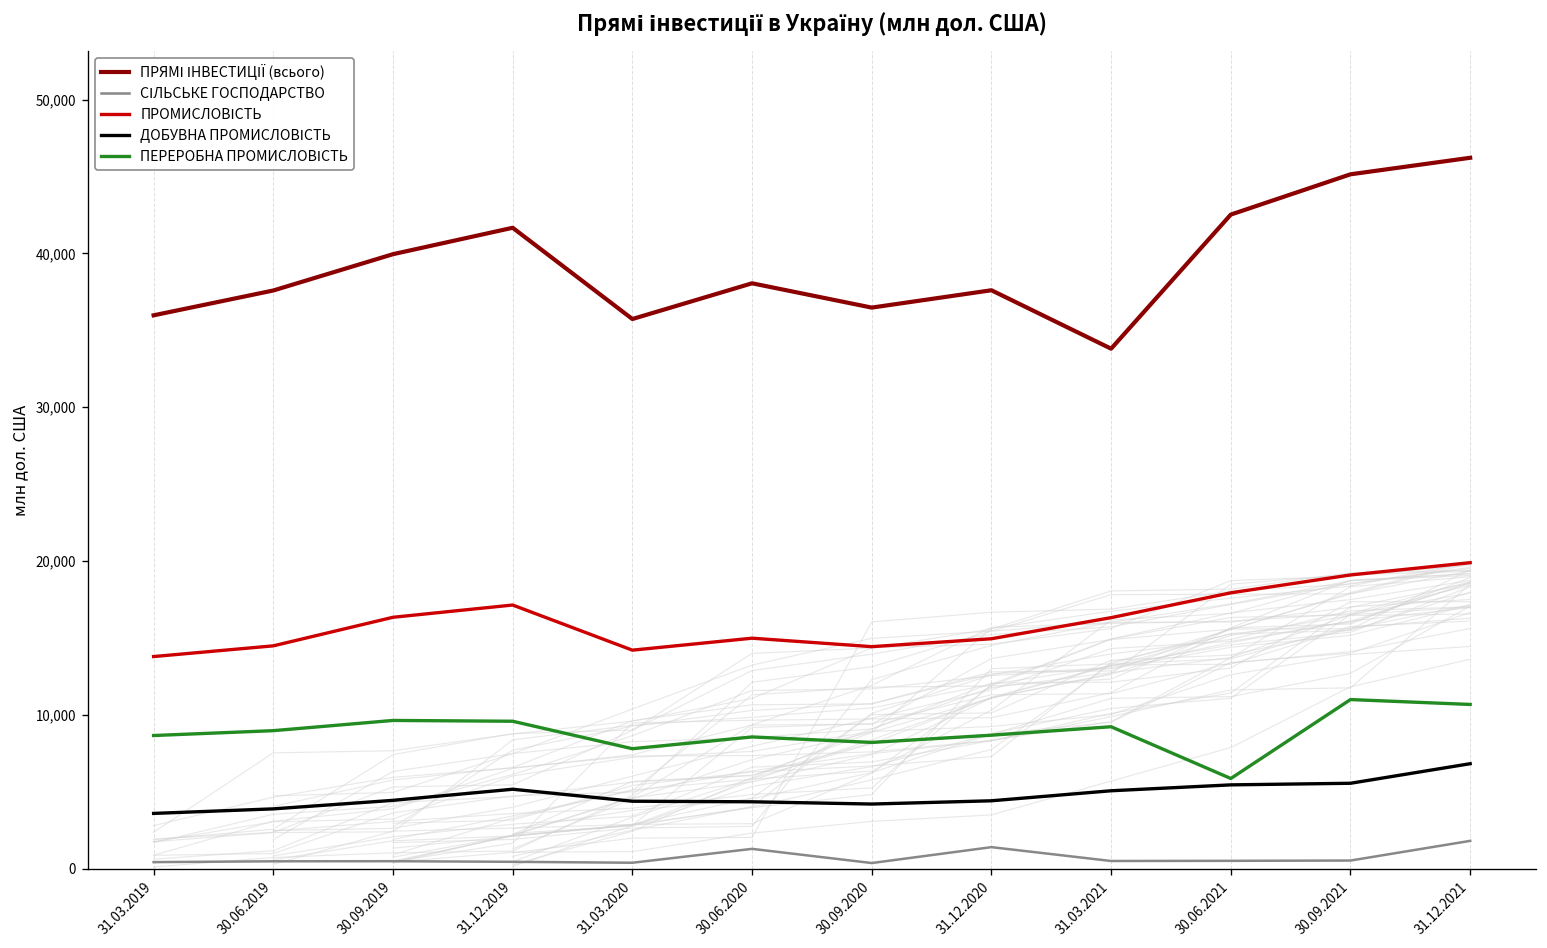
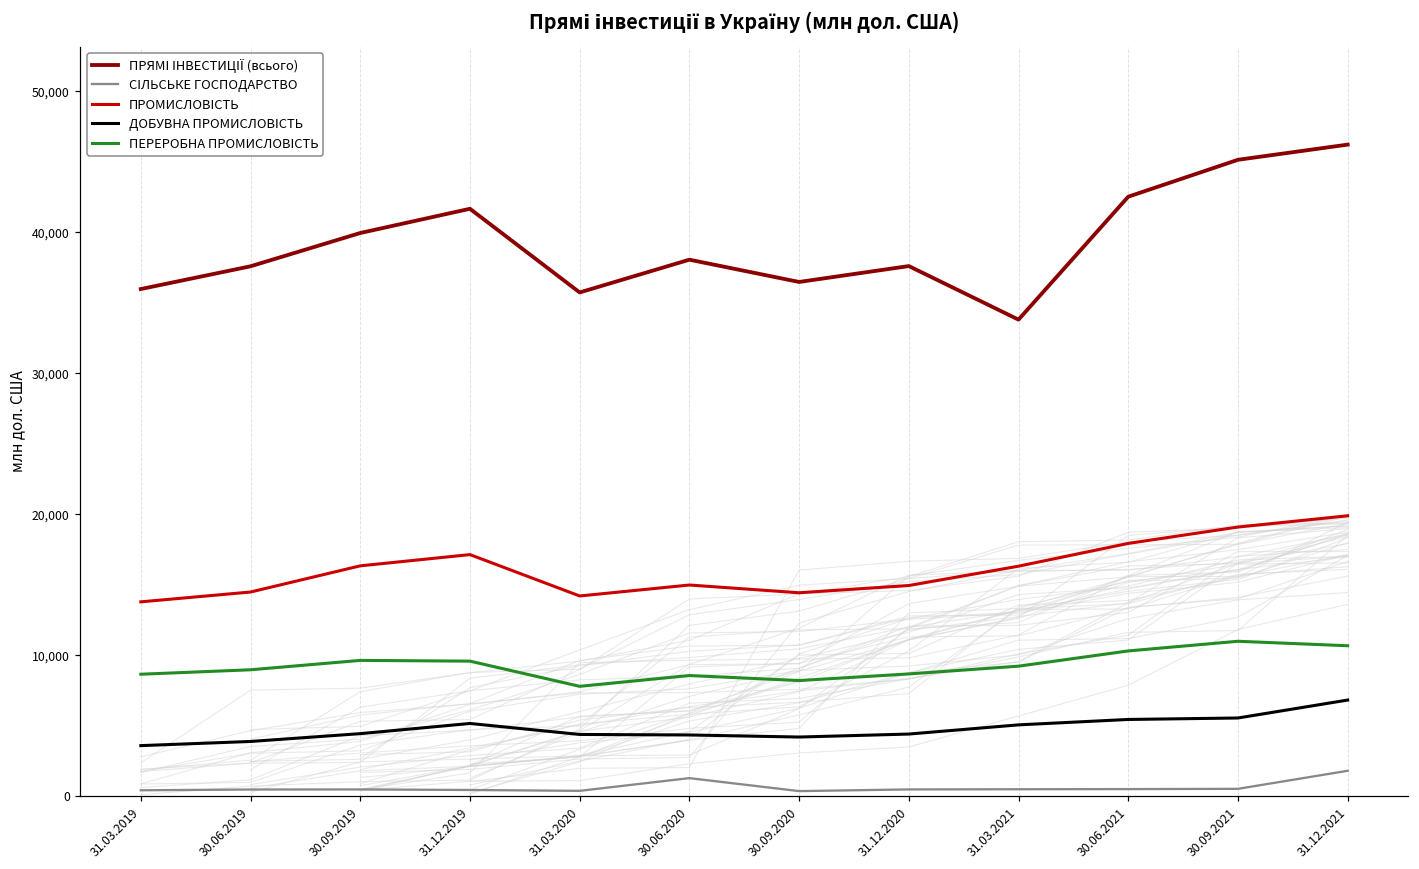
  {
    "ПРЯМІ ІНВЕСТИЦІЇ (всього)": {
      "31.03.2019": "36,000",
      "30.06.2019": "37,600",
      "30.09.2019": "39,900",
      "31.12.2019": "41,700",
      "31.03.2020": "35,700",
      "30.06.2020": "38,100",
      "30.09.2020": "36,500",
      "31.12.2020": "37,600",
      "31.03.2021": "33,800",
      "30.06.2021": "42,500",
      "30.09.2021": "45,100",
      "31.12.2021": "46,200"
    },
    "СІЛЬСЬКЕ ГОСПОДАРСТВО": {
      "31.03.2020": "400",
      "30.06.2020": "1,300",
      "30.09.2020": "400",
-     "31.12.2020": "1,400",
+     "31.12.2020": "500",
      "31.03.2021": "500",
      "30.06.2021": "500",
      "30.09.2021": "500",
      "31.12.2021": "1,800"
    },
    "ПРОМИСЛОВІСТЬ": {
      "31.03.2019": "13,800",
      "30.06.2019": "14,500",
      "30.09.2019": "16,300",
      "31.12.2019": "17,100",
      "31.03.2020": "14,200",
      "30.06.2020": "15,000",
      "31.12.2020": "14,900"
    },
    "ДОБУВНА ПРОМИСЛОВІСТЬ": {
      "31.03.2019": "3,600",
      "31.12.2019": "5,200",
      "30.09.2020": "4,200",
      "31.12.2020": "4,400",
      "31.03.2021": "5,100",
      "30.06.2021": "5,400",
      "30.09.2021": "5,600",
      "31.12.2021": "6,800"
    },
    "ПЕРЕРОБНА ПРОМИСЛОВІСТЬ": {
      "31.03.2019": "8,700",
      "30.06.2019": "9,000",
      "30.09.2019": "9,600",
      "31.12.2019": "9,600",
      "31.03.2020": "7,800",
      "31.03.2021": "9,200",
-     "30.06.2021": "5,900",
+     "30.06.2021": "10,300",
      "30.09.2021": "11,000",
      "31.12.2021": "10,700"
    }
  }
